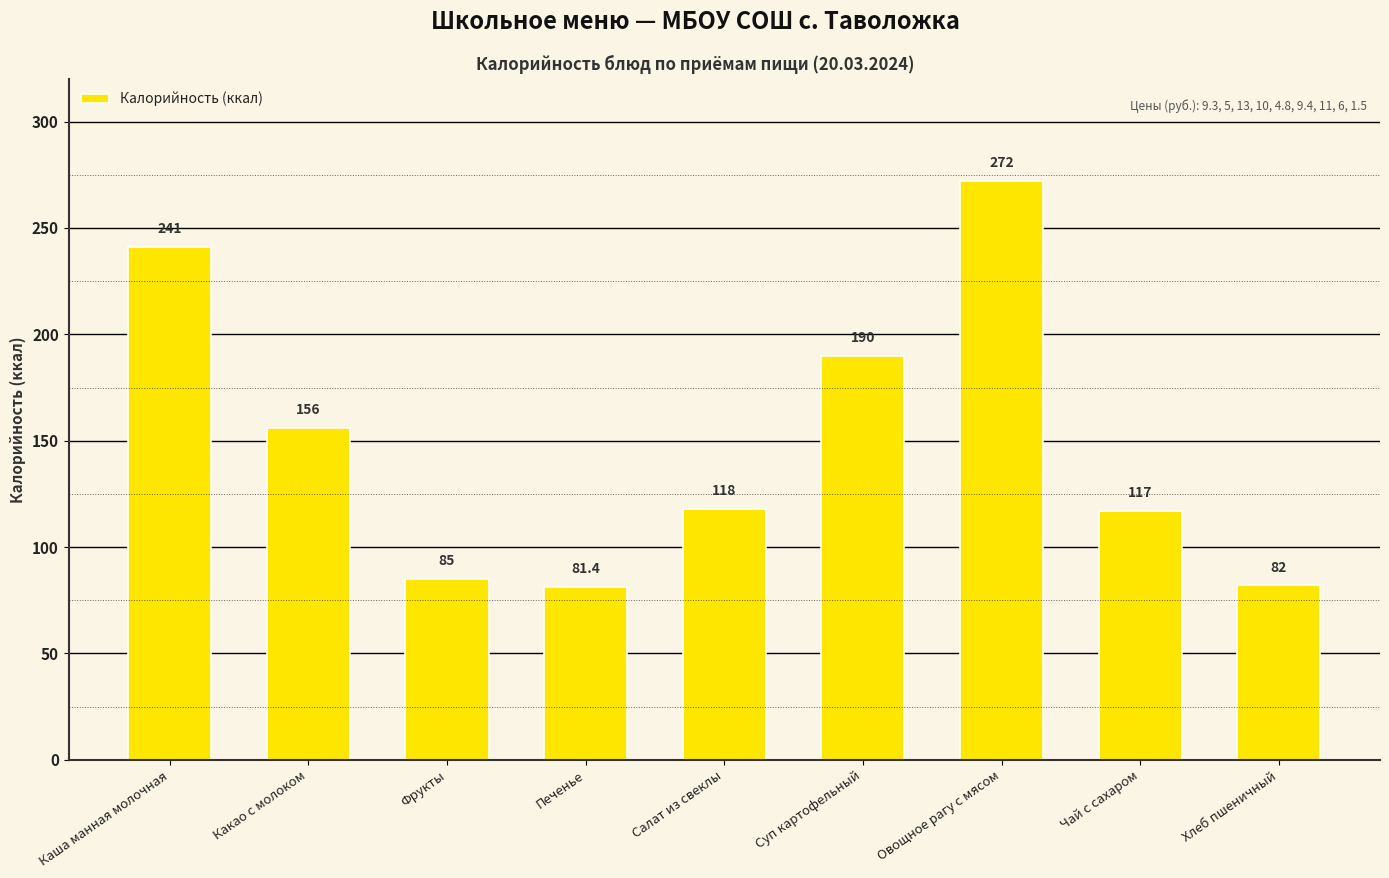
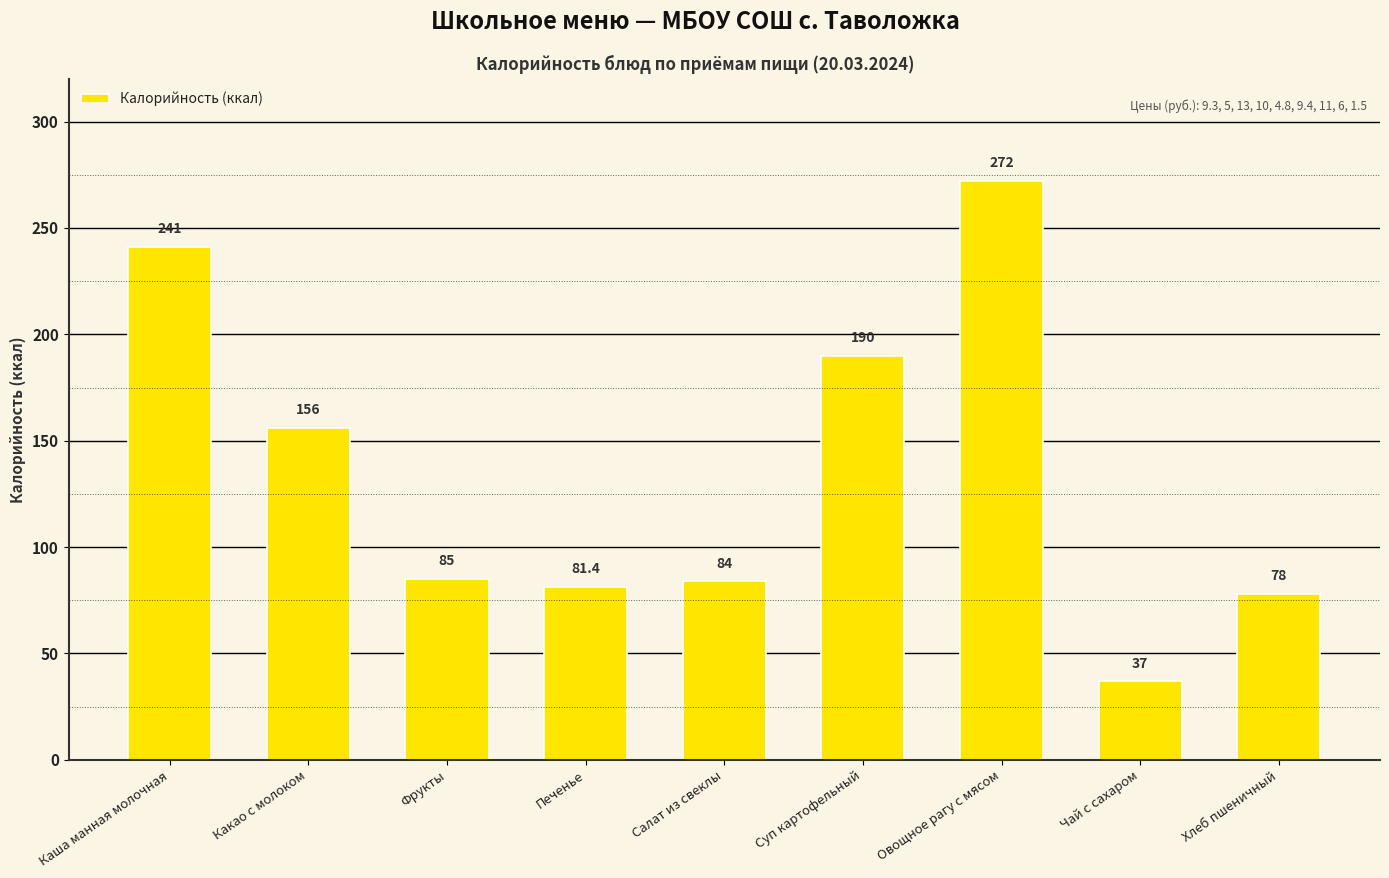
  {
    "Каша манная молочная": 241,
    "Какао с молоком": 156,
    "Фрукты": 85,
    "Печенье": 81.4,
-   "Салат из свеклы": 118,
+   "Салат из свеклы": 84,
    "Суп картофельный": 190,
    "Овощное рагу с мясом": 272,
-   "Чай с сахаром": 117,
-   "Хлеб пшеничный": 82
+   "Чай с сахаром": 37,
+   "Хлеб пшеничный": 78
  }
